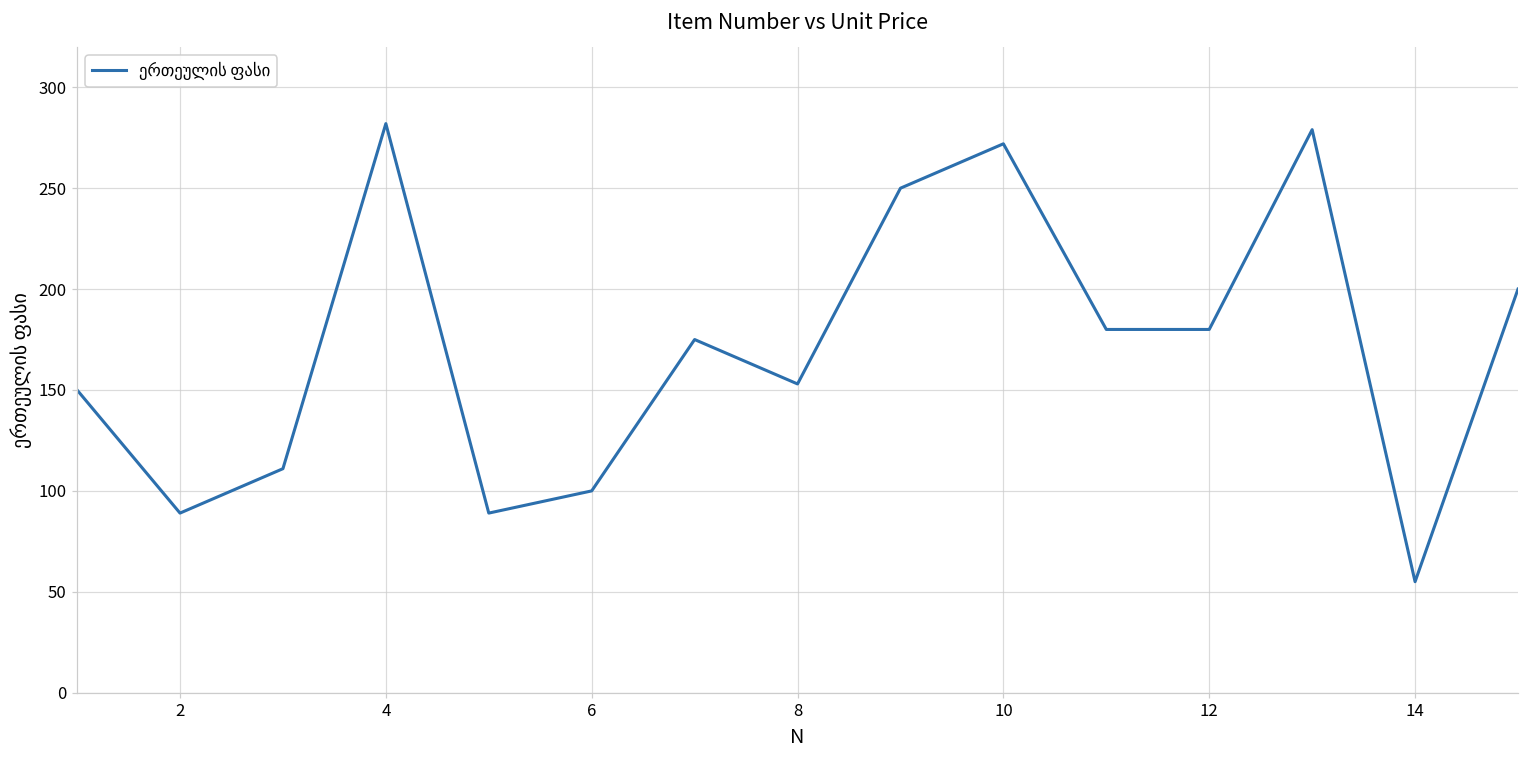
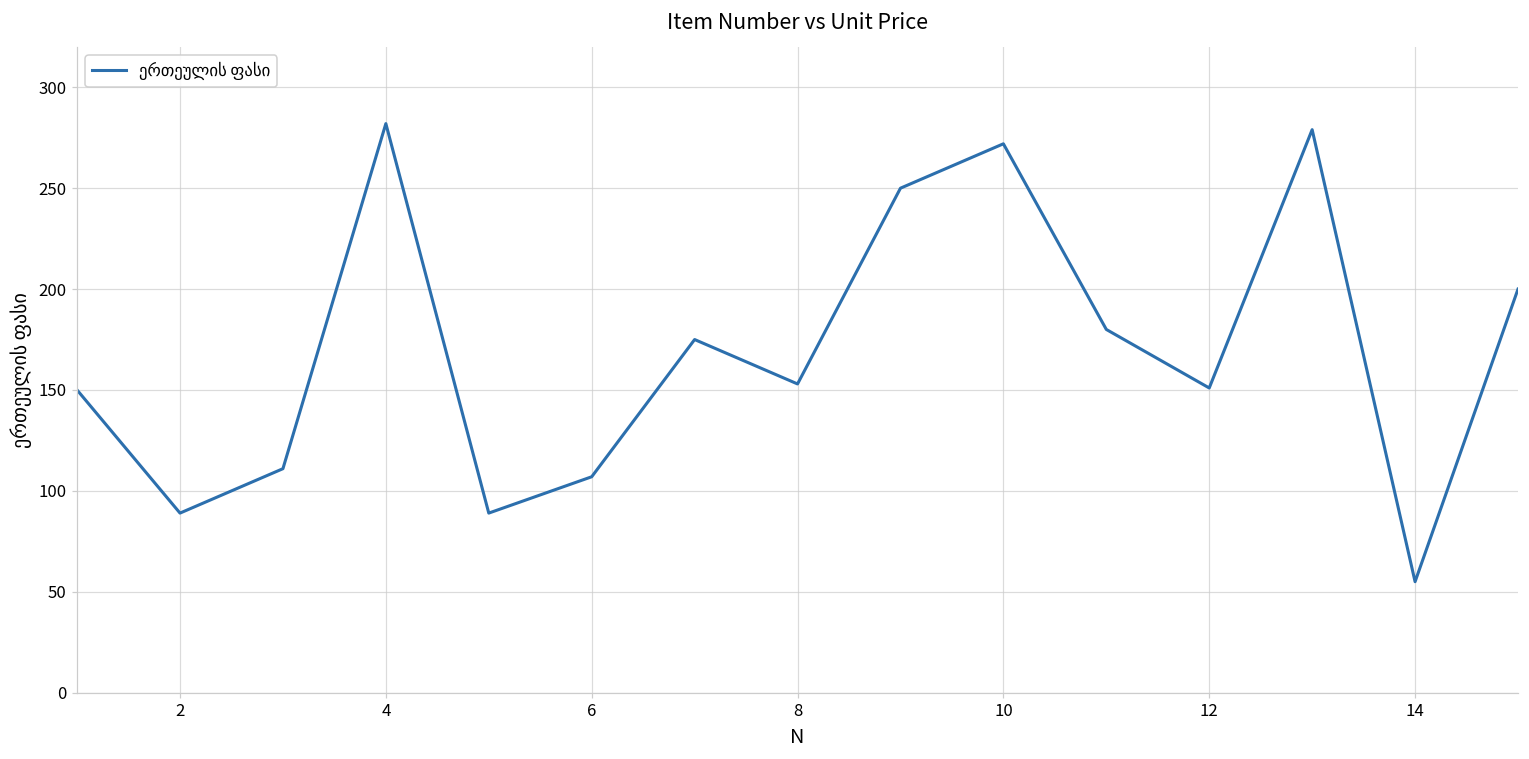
  {
    "2": 89,
    "4": 282,
-   "6": 100,
+   "6": 107,
    "8": 153,
    "10": 272,
-   "12": 180,
+   "12": 151,
    "14": 55
  }
